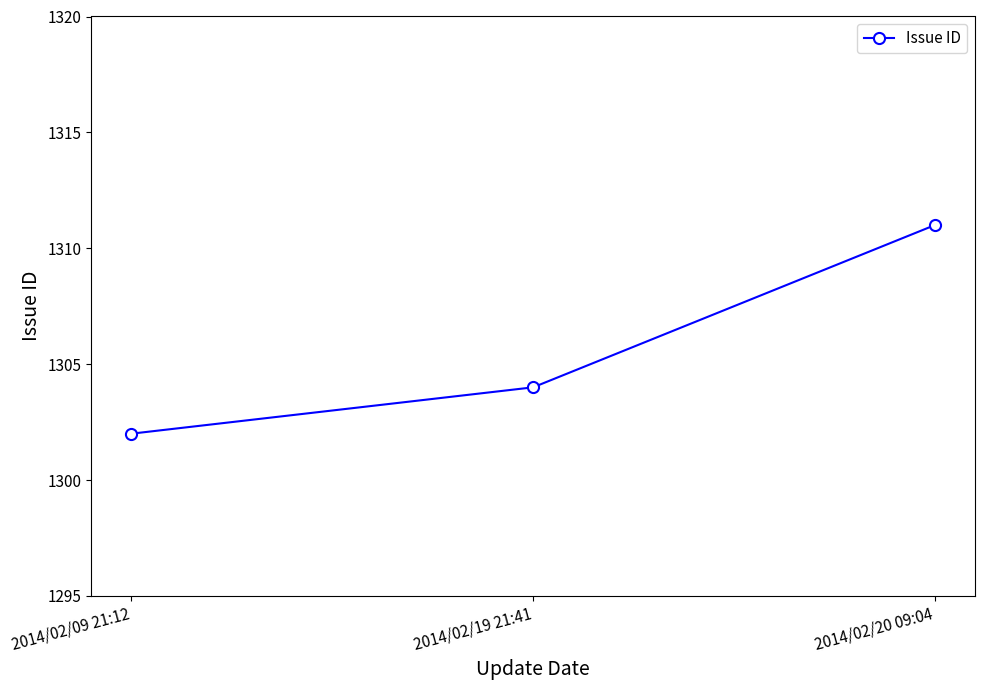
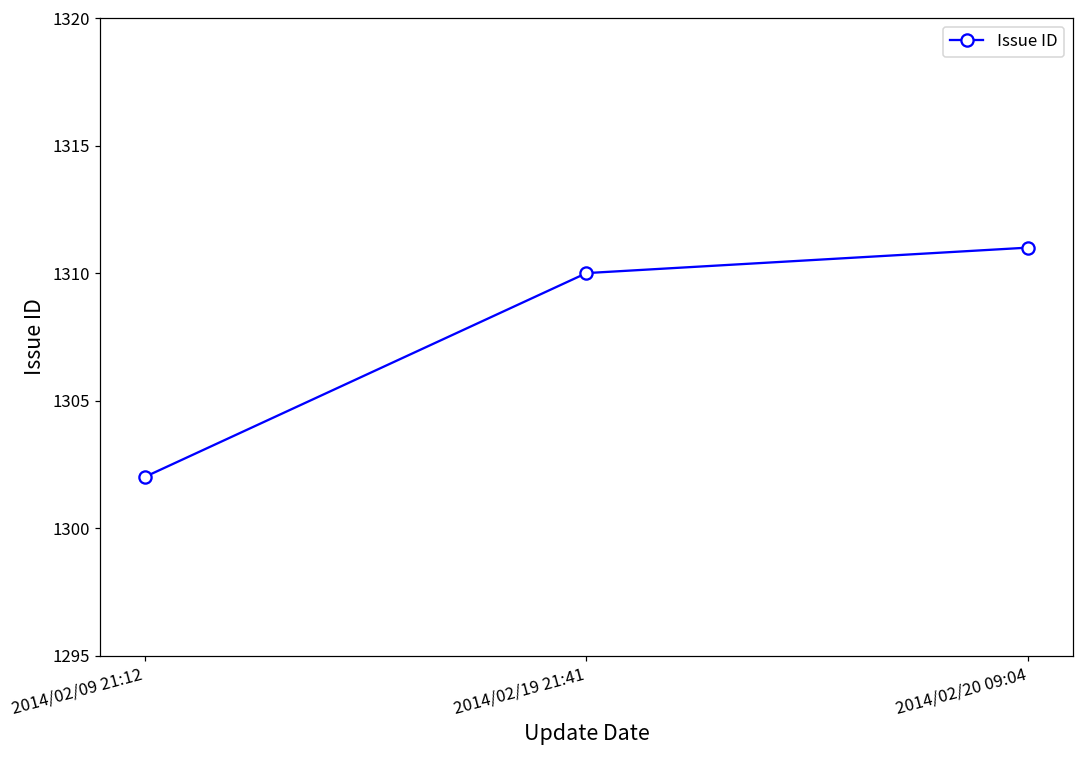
  {
    "2014/02/09 21:12": 1302,
-   "2014/02/19 21:41": 1304,
+   "2014/02/19 21:41": 1310,
    "2014/02/20 09:04": 1311
  }
